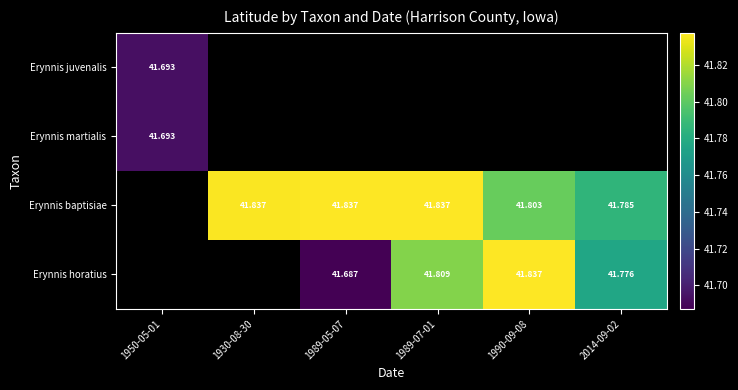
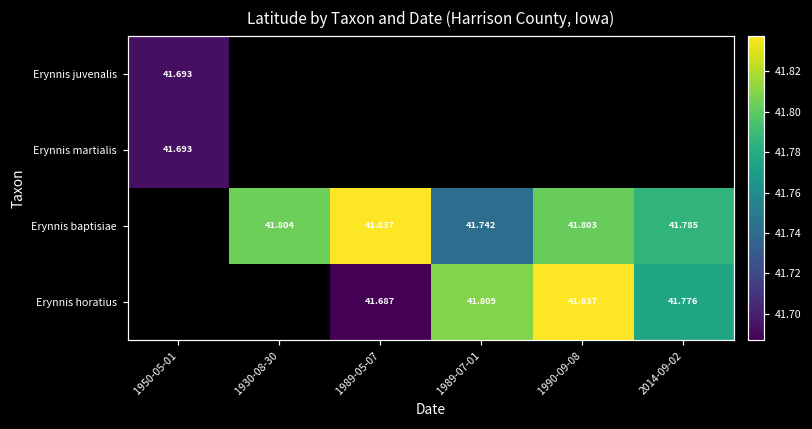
  {
    "Erynnis juvenalis": {
      "1950-05-01": 41.693
    },
    "Erynnis martialis": {
      "1950-05-01": 41.693
    },
    "Erynnis baptisiae": {
-     "1930-08-30": 41.837,
+     "1930-08-30": 41.804,
      "1989-05-07": 41.837,
-     "1989-07-01": 41.837,
+     "1989-07-01": 41.742,
      "1990-09-08": 41.803,
      "2014-09-02": 41.785
    },
    "Erynnis horatius": {
      "1989-05-07": 41.687,
      "1989-07-01": 41.809,
      "1990-09-08": 41.837,
      "2014-09-02": 41.776
    }
  }
